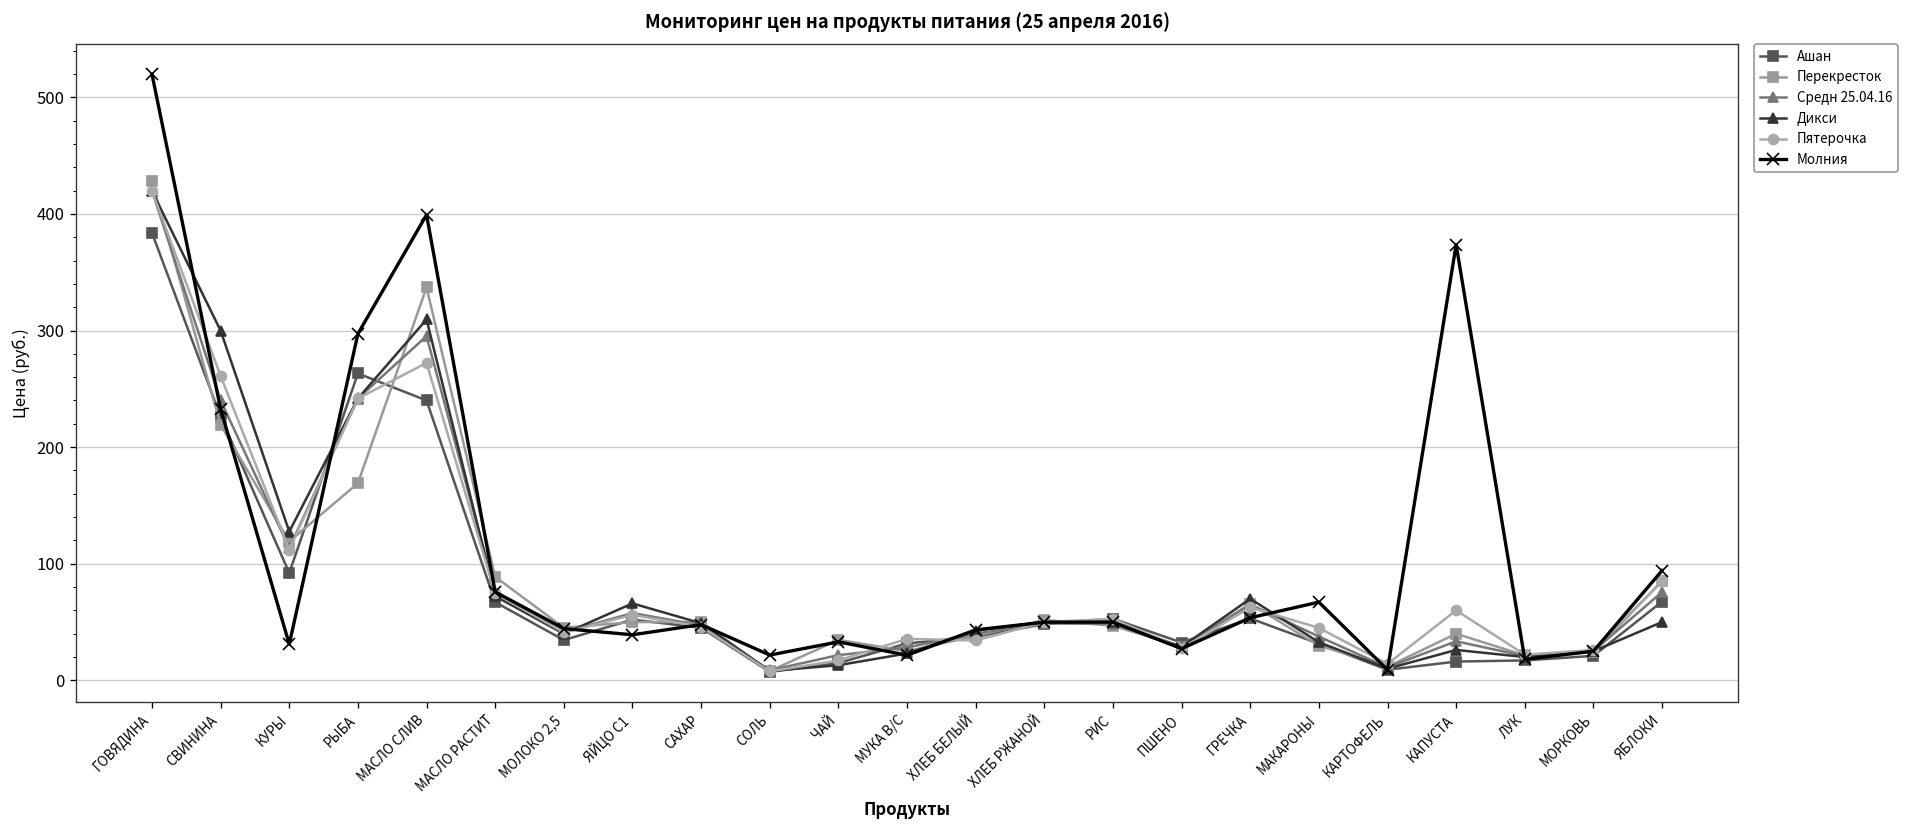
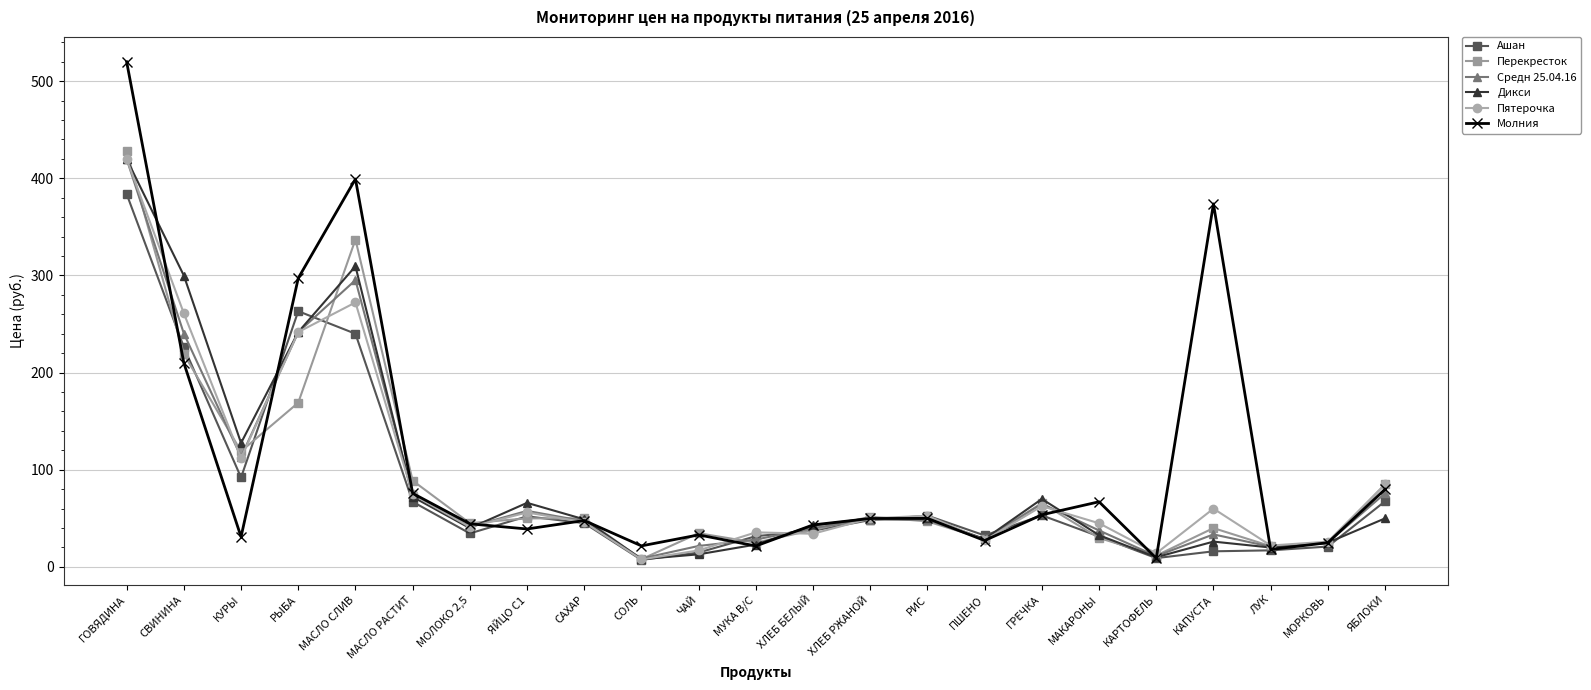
  {
    "Молния": {
      "ГОВЯДИНА": 520,
-     "СВИНИНА": 230,
+     "СВИНИНА": 210,
      "КУРЫ": 30,
      "РЫБА": 300,
      "МАСЛО СЛИВ": 400,
      "ЯЙЦО С1": 40,
      "СОЛЬ": 20,
      "МАКАРОНЫ": 70,
      "КАПУСТА": 370,
-     "ЯБЛОКИ": 90
+     "ЯБЛОКИ": 80
    }
  }
